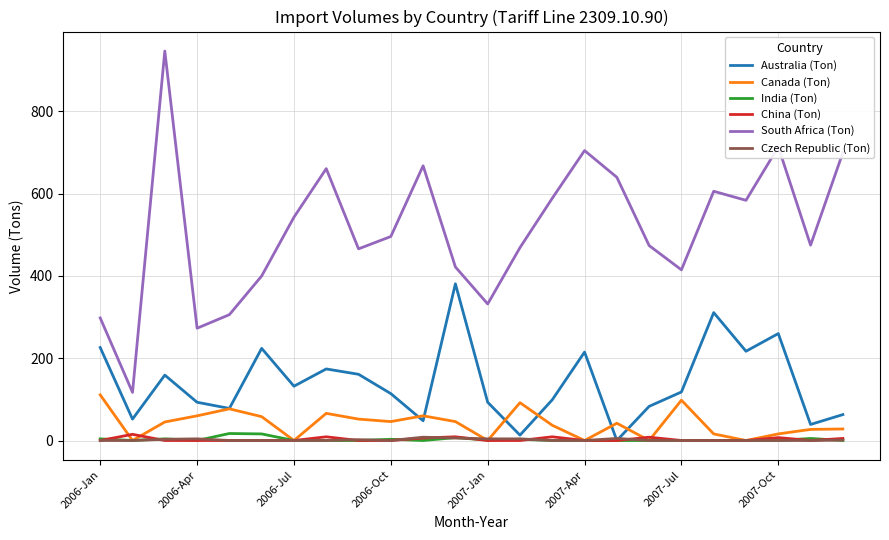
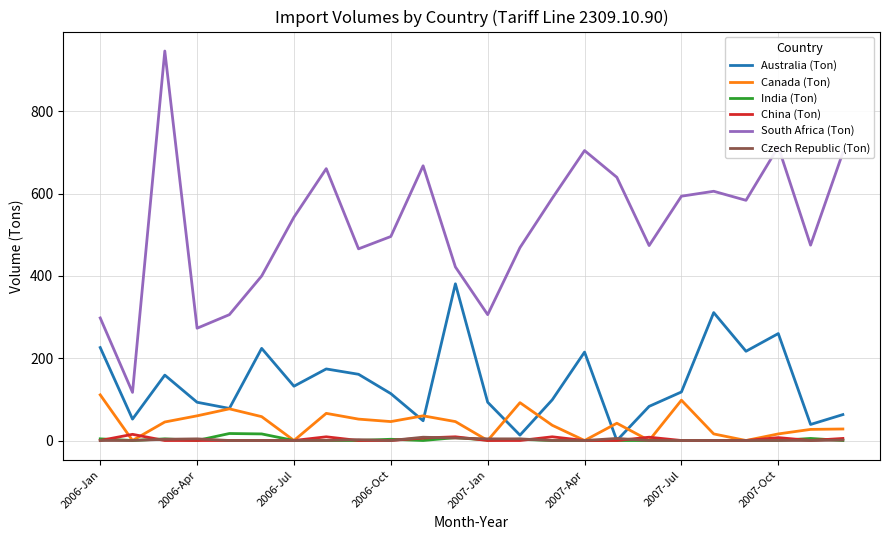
  {
    "Australia (Ton)": {
      "2006-Jan": 230,
      "2006-Apr": 90,
      "2006-Jul": 130,
      "2006-Oct": 110,
      "2007-Jan": 90,
      "2007-Apr": 220,
      "2007-Jul": 120,
      "2007-Oct": 260
    },
    "Canada (Ton)": {
      "2006-Jan": 110,
      "2006-Apr": 60,
      "2006-Oct": 50,
      "2007-Jul": 100,
      "2007-Oct": 20
    },
    "China (Ton)": {
      "2007-Oct": 10
    },
    "South Africa (Ton)": {
      "2006-Jan": 300,
      "2006-Apr": 270,
      "2006-Jul": 540,
      "2006-Oct": 500,
-     "2007-Jan": 330,
+     "2007-Jan": 310,
      "2007-Apr": 710,
-     "2007-Jul": 420
+     "2007-Jul": 590
    }
  }
